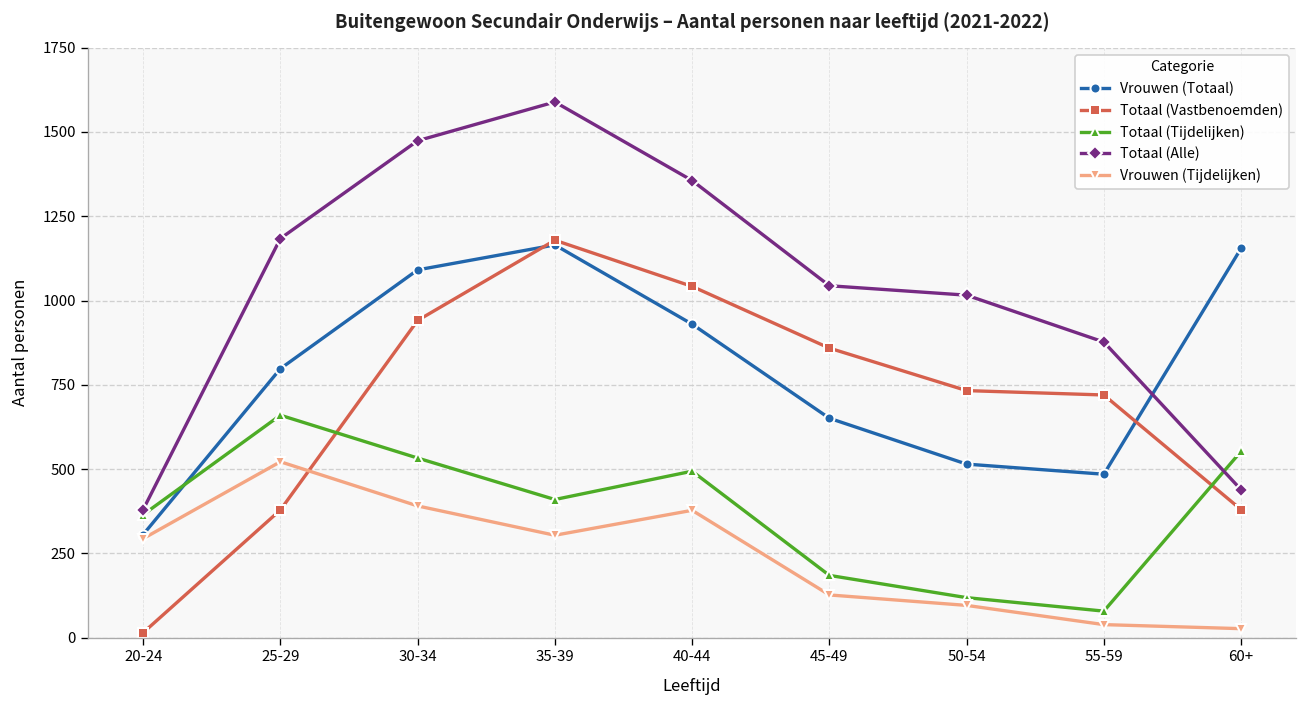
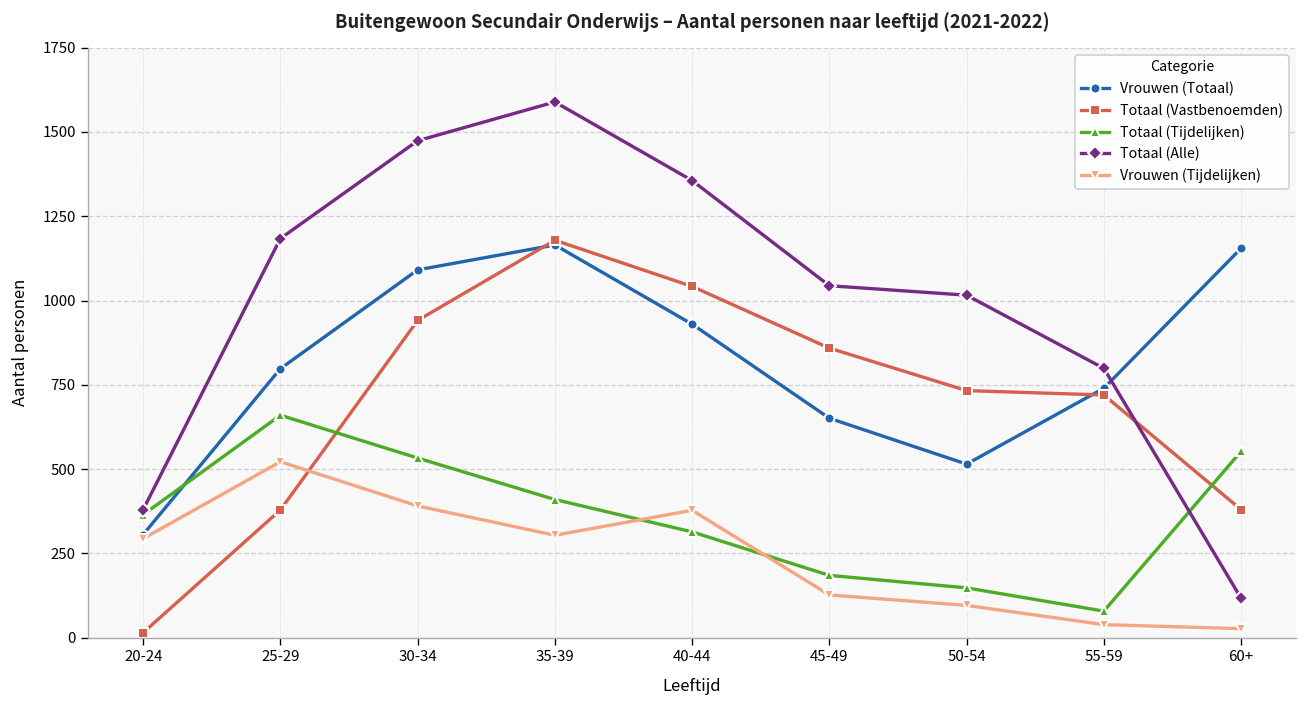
  {
    "Vrouwen (Totaal)": {
      "20-24": 310,
      "25-29": 800,
      "30-34": 1090,
      "35-39": 1170,
      "40-44": 930,
      "45-49": 650,
      "50-54": 520,
-     "55-59": 490,
+     "55-59": 740,
      "60+": 1160
    },
    "Totaal (Vastbenoemden)": {
      "20-24": 20,
      "25-29": 380,
      "30-34": 940,
      "35-39": 1180,
      "40-44": 1040,
      "45-49": 860,
      "50-54": 730,
      "55-59": 720,
      "60+": 380
    },
    "Totaal (Tijdelijken)": {
      "20-24": 370,
      "25-29": 660,
      "30-34": 530,
      "35-39": 410,
-     "40-44": 490,
+     "40-44": 310,
      "45-49": 190,
-     "50-54": 120,
+     "50-54": 150,
      "55-59": 80,
      "60+": 550
    },
    "Totaal (Alle)": {
      "20-24": 380,
      "25-29": 1180,
      "30-34": 1470,
      "35-39": 1590,
      "40-44": 1360,
      "45-49": 1040,
      "50-54": 1020,
-     "55-59": 880,
-     "60+": 440
+     "55-59": 800,
+     "60+": 120
    },
    "Vrouwen (Tijdelijken)": {
      "20-24": 290,
      "25-29": 520,
      "30-34": 390,
      "35-39": 300,
      "40-44": 380,
      "45-49": 130,
      "50-54": 100,
      "55-59": 40,
      "60+": 30
    }
  }
